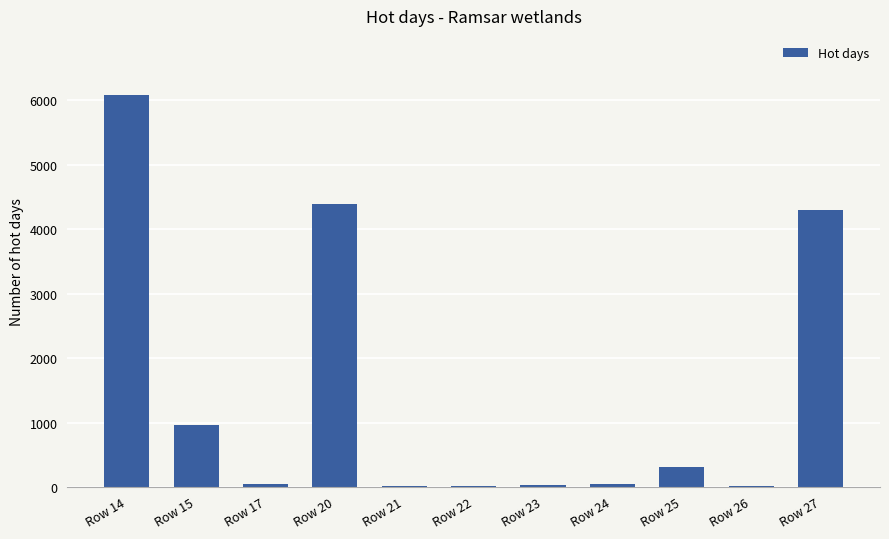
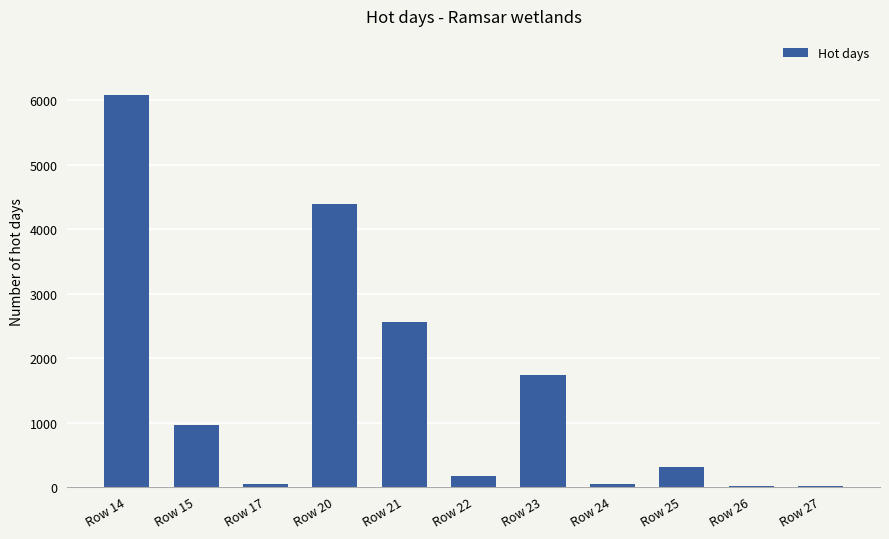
  {
    "Row 14": 6100,
    "Row 15": 1000,
    "Row 17": 0,
    "Row 20": 4400,
-   "Row 21": 0,
-   "Row 22": 0,
-   "Row 23": 0,
+   "Row 21": 2600,
+   "Row 22": 200,
+   "Row 23": 1700,
    "Row 24": 0,
    "Row 25": 300,
-   "Row 27": 4300
+   "Row 27": 0
  }
